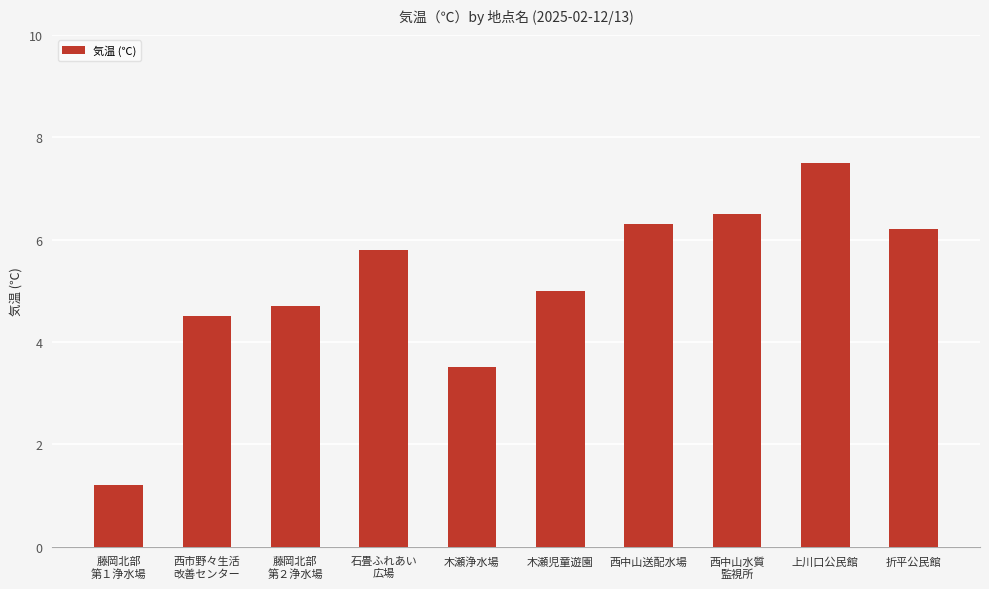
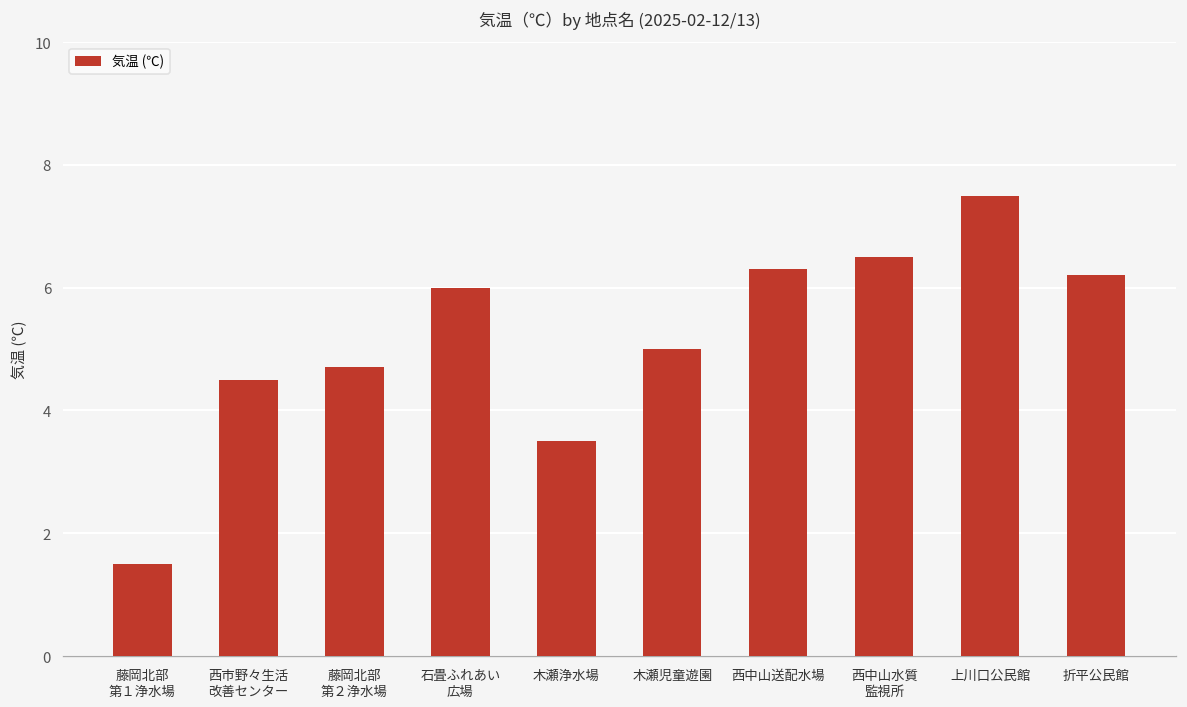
  {
-   "藤岡北部 第１浄水場": 1.2,
+   "藤岡北部 第１浄水場": 1.5,
    "西市野々生活 改善センター": 4.5,
    "藤岡北部 第２浄水場": 4.7,
-   "石畳ふれあい 広場": 5.8,
+   "石畳ふれあい 広場": 6.0,
    "木瀬浄水場": 3.5,
    "木瀬児童遊園": 5.0,
    "西中山送配水場": 6.3,
    "西中山水質 監視所": 6.5,
    "上川口公民館": 7.5,
    "折平公民館": 6.2
  }
